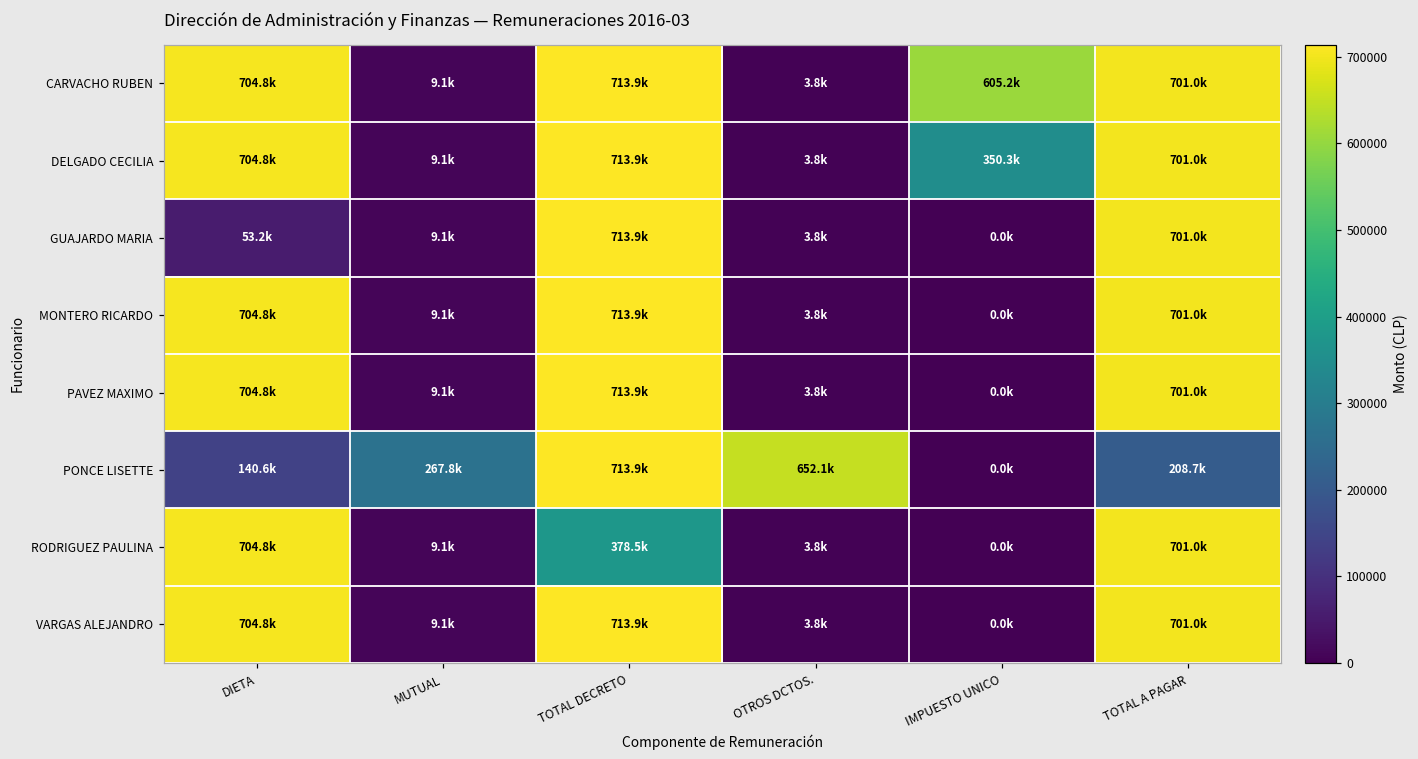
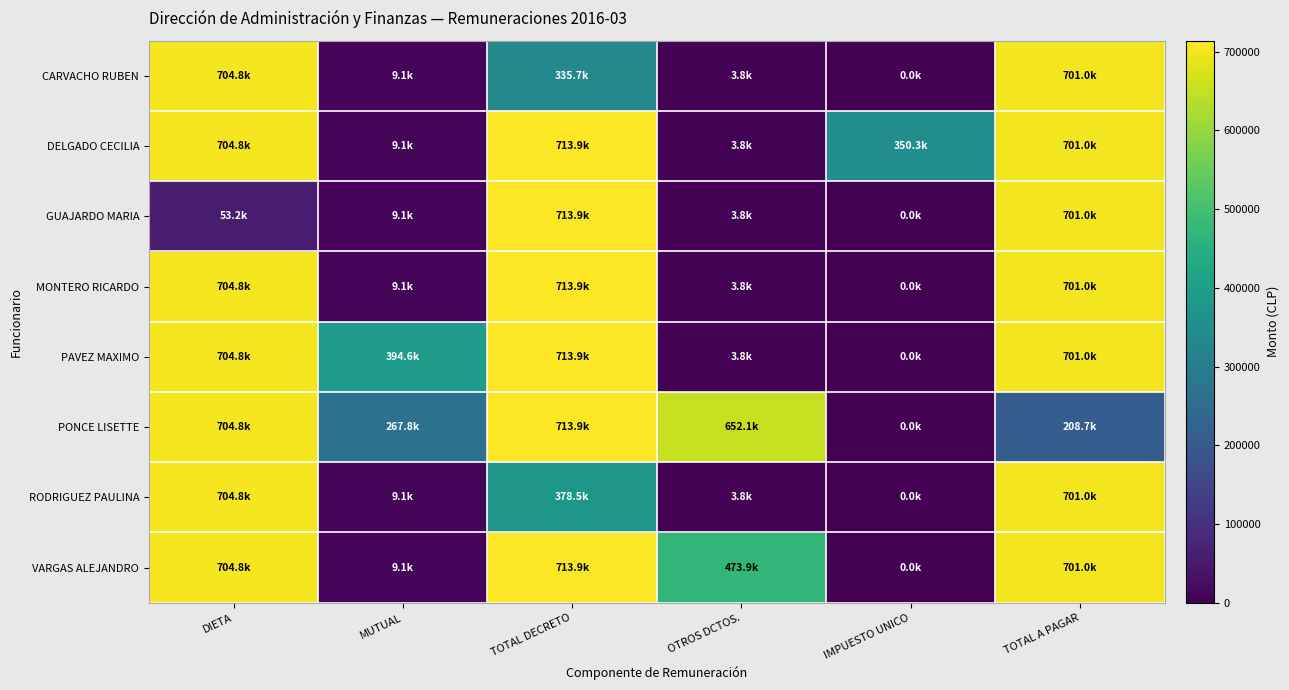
  {
    "CARVACHO RUBEN": {
      "DIETA": "704.8k",
      "MUTUAL": "9.1k",
-     "TOTAL DECRETO": "713.9k",
+     "TOTAL DECRETO": "335.7k",
      "OTROS DCTOS.": "3.8k",
-     "IMPUESTO UNICO": "605.2k",
+     "IMPUESTO UNICO": "0.0k",
      "TOTAL A PAGAR": "701.0k"
    },
    "DELGADO CECILIA": {
      "DIETA": "704.8k",
      "MUTUAL": "9.1k",
      "TOTAL DECRETO": "713.9k",
      "OTROS DCTOS.": "3.8k",
      "IMPUESTO UNICO": "350.3k",
      "TOTAL A PAGAR": "701.0k"
    },
    "GUAJARDO MARIA": {
      "DIETA": "53.2k",
      "MUTUAL": "9.1k",
      "TOTAL DECRETO": "713.9k",
      "OTROS DCTOS.": "3.8k",
      "IMPUESTO UNICO": "0.0k",
      "TOTAL A PAGAR": "701.0k"
    },
    "MONTERO RICARDO": {
      "DIETA": "704.8k",
      "MUTUAL": "9.1k",
      "TOTAL DECRETO": "713.9k",
      "OTROS DCTOS.": "3.8k",
      "IMPUESTO UNICO": "0.0k",
      "TOTAL A PAGAR": "701.0k"
    },
    "PAVEZ MAXIMO": {
      "DIETA": "704.8k",
-     "MUTUAL": "9.1k",
+     "MUTUAL": "394.6k",
      "TOTAL DECRETO": "713.9k",
      "OTROS DCTOS.": "3.8k",
      "IMPUESTO UNICO": "0.0k",
      "TOTAL A PAGAR": "701.0k"
    },
    "PONCE LISETTE": {
-     "DIETA": "140.6k",
+     "DIETA": "704.8k",
      "MUTUAL": "267.8k",
      "TOTAL DECRETO": "713.9k",
      "OTROS DCTOS.": "652.1k",
      "IMPUESTO UNICO": "0.0k",
      "TOTAL A PAGAR": "208.7k"
    },
    "RODRIGUEZ PAULINA": {
      "DIETA": "704.8k",
      "MUTUAL": "9.1k",
      "TOTAL DECRETO": "378.5k",
      "OTROS DCTOS.": "3.8k",
      "IMPUESTO UNICO": "0.0k",
      "TOTAL A PAGAR": "701.0k"
    },
    "VARGAS ALEJANDRO": {
      "DIETA": "704.8k",
      "MUTUAL": "9.1k",
      "TOTAL DECRETO": "713.9k",
-     "OTROS DCTOS.": "3.8k",
+     "OTROS DCTOS.": "473.9k",
      "IMPUESTO UNICO": "0.0k",
      "TOTAL A PAGAR": "701.0k"
    }
  }
